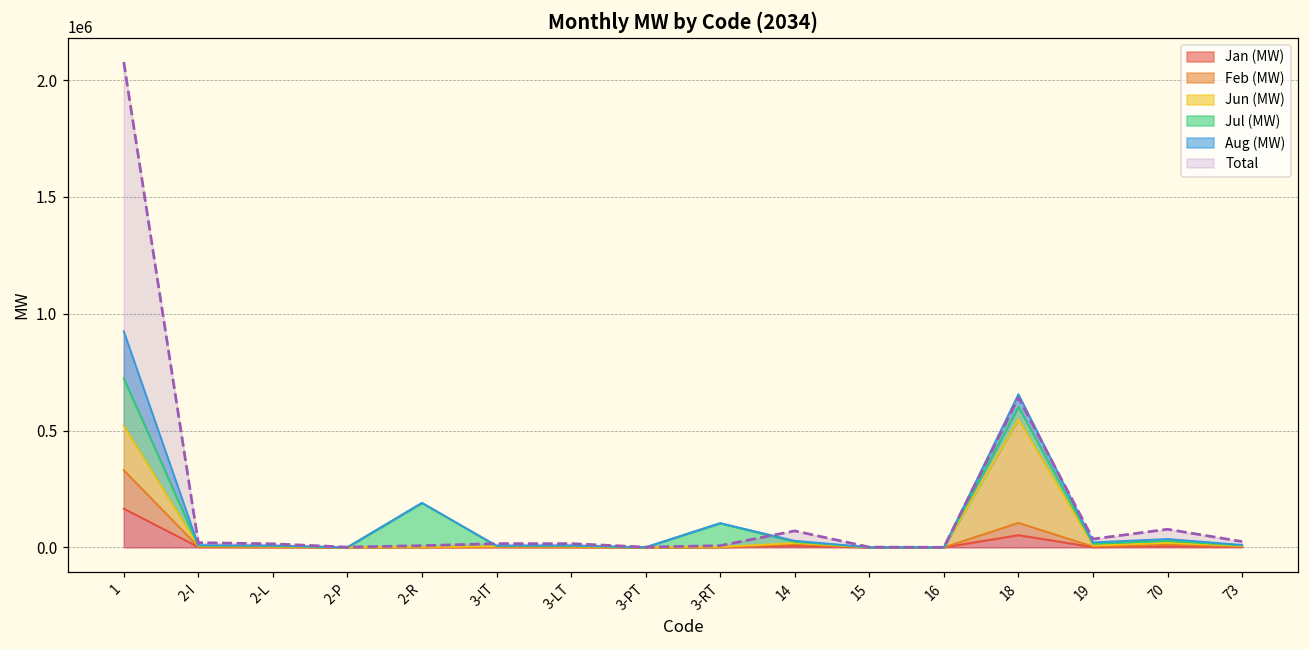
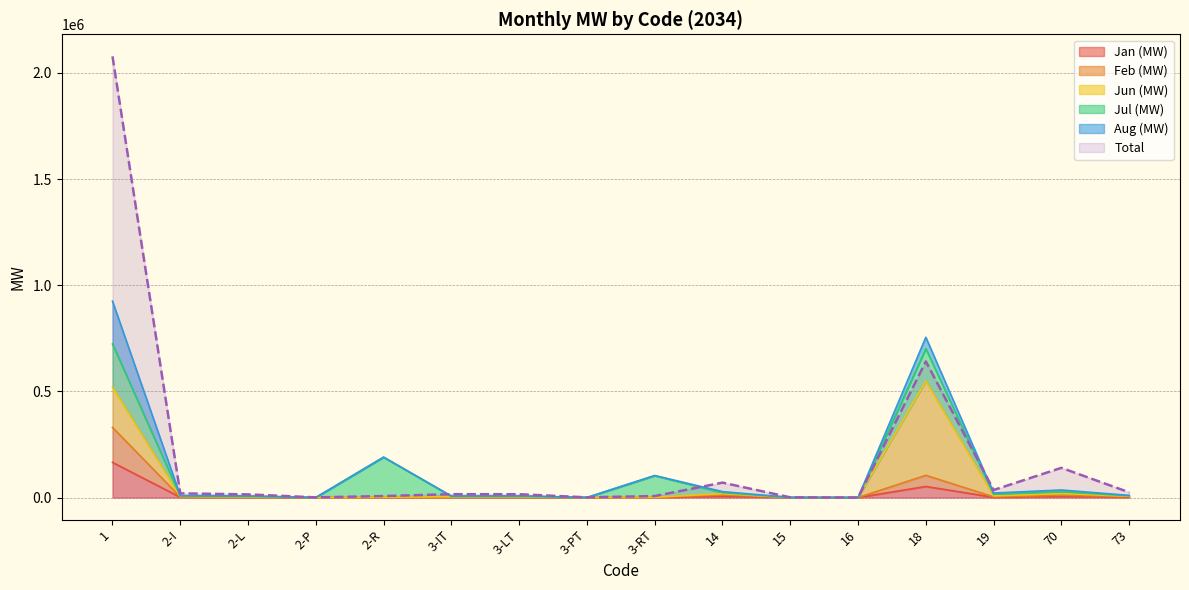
  {
    "Jun (MW)": {
      "1": 190000,
      "18": 440000
    },
    "Jul (MW)": {
      "1": 200000,
-     "18": 50000
+     "18": 150000
    },
    "Aug (MW)": {
      "1": 200000,
      "18": 50000
    },
    "Total": {
      "1": 2080000,
      "14": 70000,
      "18": 640000,
      "19": 40000,
-     "70": 80000,
+     "70": 140000,
      "73": 20000
    }
  }
